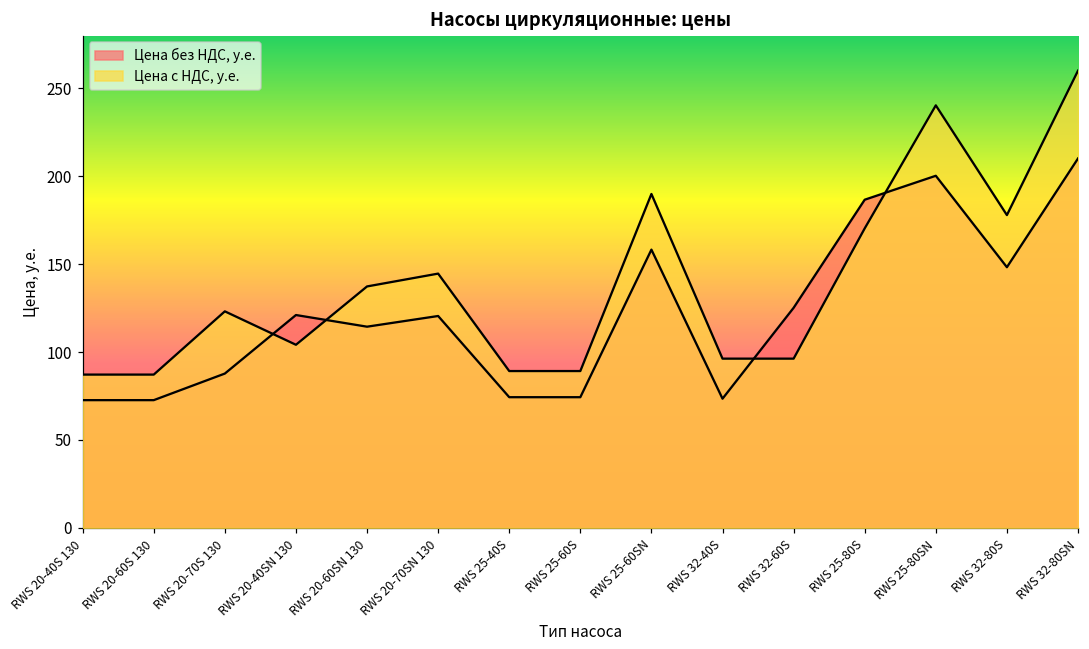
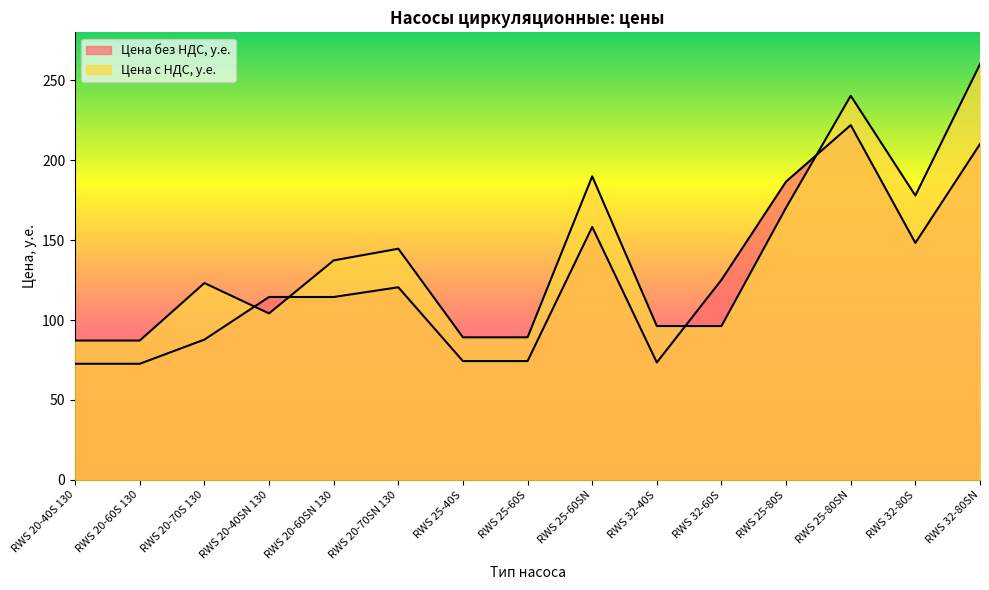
  {
    "Цена без НДС, у.е.": {
      "RWS 20-40S 130": 73,
      "RWS 20-60S 130": 73,
      "RWS 20-70S 130": 88,
-     "RWS 20-40SN 130": 121,
+     "RWS 20-40SN 130": 114,
      "RWS 20-60SN 130": 114,
      "RWS 20-70SN 130": 121,
      "RWS 25-40S": 74,
      "RWS 25-60S": 74,
      "RWS 25-60SN": 158,
      "RWS 32-40S": 73,
      "RWS 32-60S": 125,
      "RWS 25-80S": 187,
-     "RWS 25-80SN": 200,
+     "RWS 25-80SN": 222,
      "RWS 32-80S": 148,
      "RWS 32-80SN": 210
    },
    "Цена с НДС, у.е.": {
      "RWS 20-40S 130": 87,
      "RWS 20-60S 130": 87,
      "RWS 20-70S 130": 123,
      "RWS 20-40SN 130": 104,
      "RWS 20-60SN 130": 137,
      "RWS 20-70SN 130": 145,
      "RWS 25-40S": 89,
      "RWS 25-60S": 89,
      "RWS 25-60SN": 190,
      "RWS 32-40S": 96,
      "RWS 32-60S": 96,
      "RWS 25-80S": 170,
      "RWS 25-80SN": 240,
      "RWS 32-80S": 178,
      "RWS 32-80SN": 260
    }
  }
